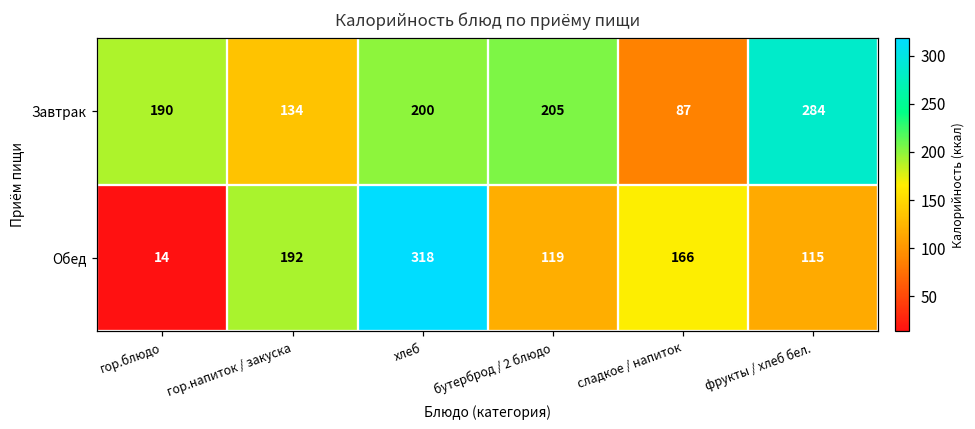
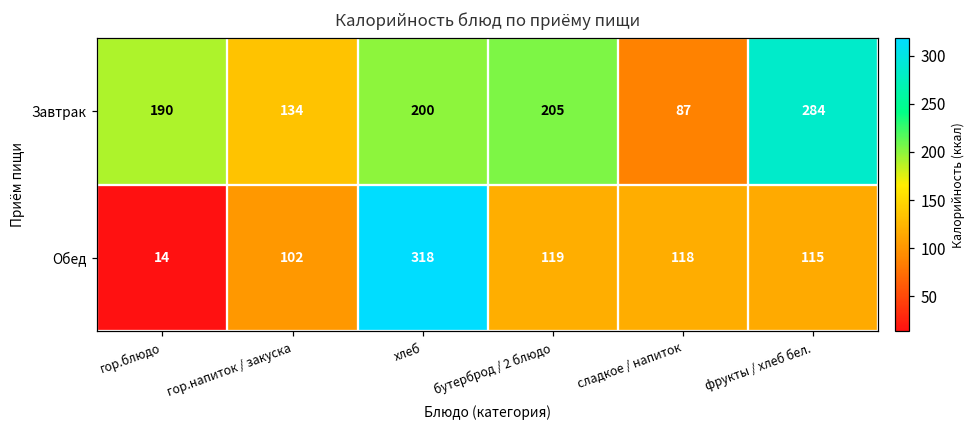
  {
    "Завтрак": {
      "гор.блюдо": 190,
      "гор.напиток / закуска": 134,
      "хлеб": 200,
      "бутерброд / 2 блюдо": 205,
      "сладкое / напиток": 87,
      "фрукты / хлеб бел.": 284
    },
    "Обед": {
      "гор.блюдо": 14,
-     "гор.напиток / закуска": 192,
+     "гор.напиток / закуска": 102,
      "хлеб": 318,
      "бутерброд / 2 блюдо": 119,
-     "сладкое / напиток": 166,
+     "сладкое / напиток": 118,
      "фрукты / хлеб бел.": 115
    }
  }
